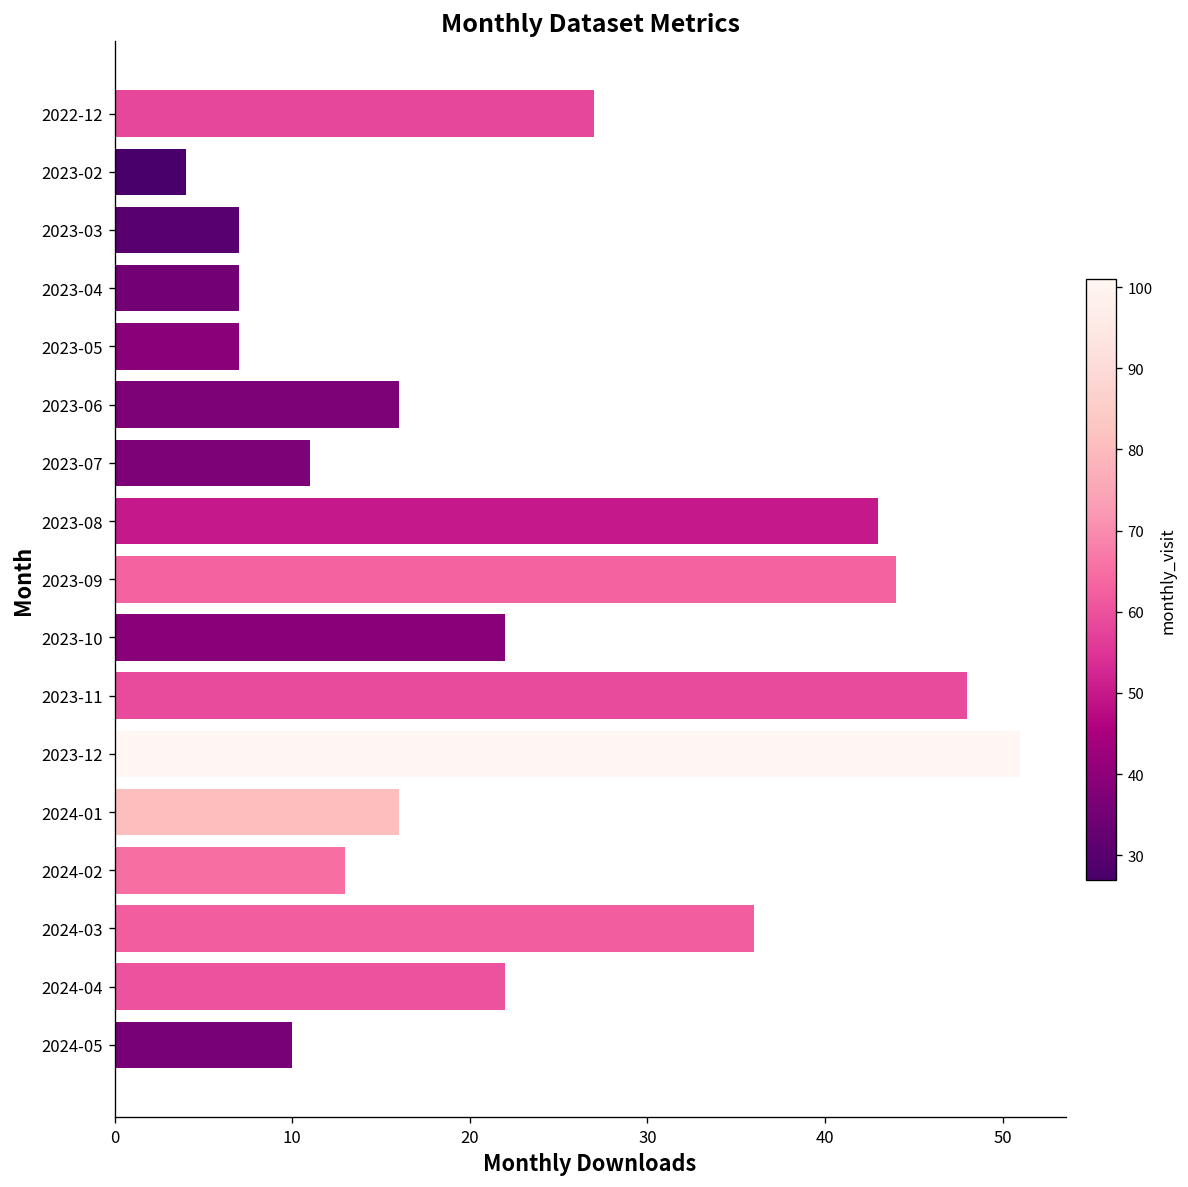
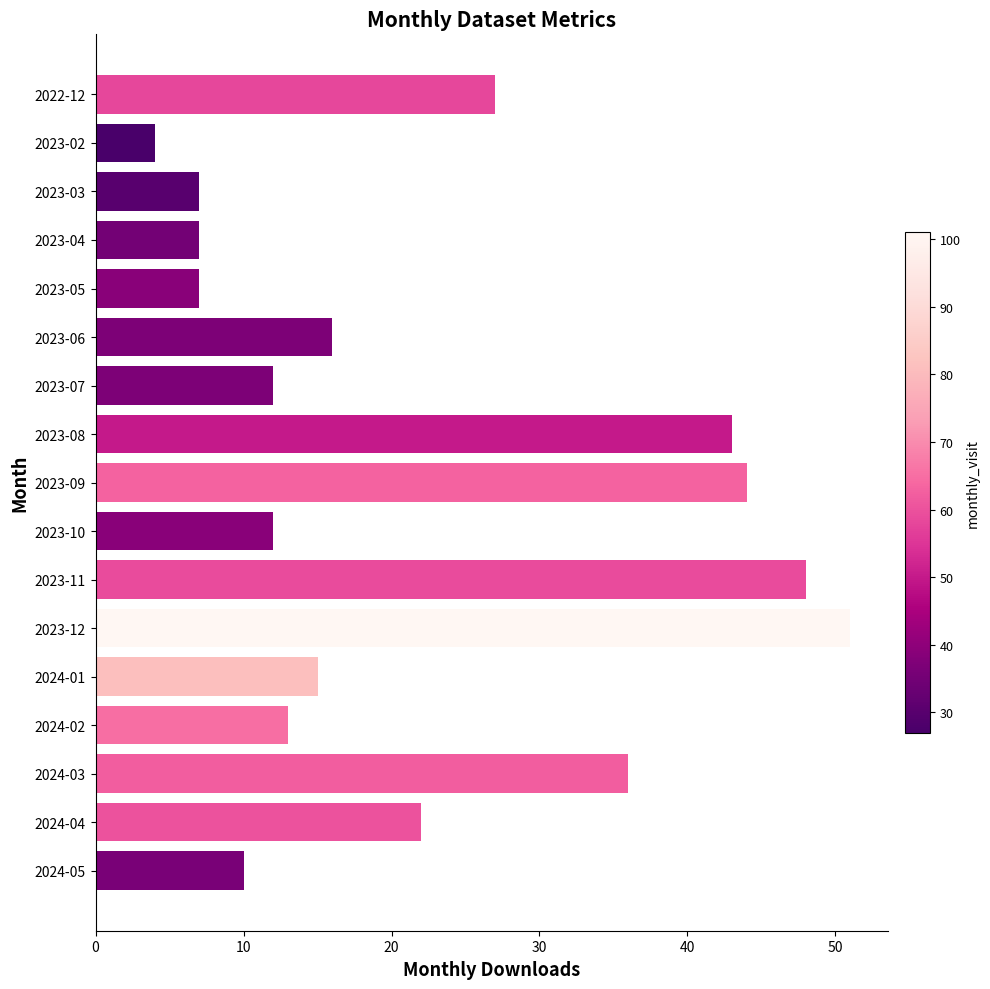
  {
    "2022-12": 27,
    "2023-02": 4,
    "2023-03": 7,
    "2023-04": 7,
    "2023-05": 7,
    "2023-06": 16,
-   "2023-07": 11,
+   "2023-07": 12,
    "2023-08": 43,
    "2023-09": 44,
-   "2023-10": 22,
+   "2023-10": 12,
    "2023-11": 48,
    "2023-12": 51,
-   "2024-01": 16,
+   "2024-01": 15,
    "2024-02": 13,
    "2024-03": 36,
    "2024-04": 22,
    "2024-05": 10
  }
